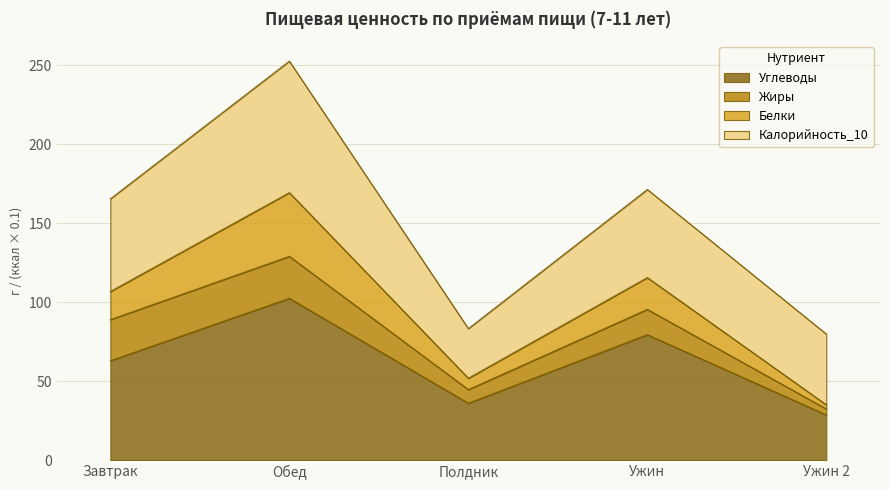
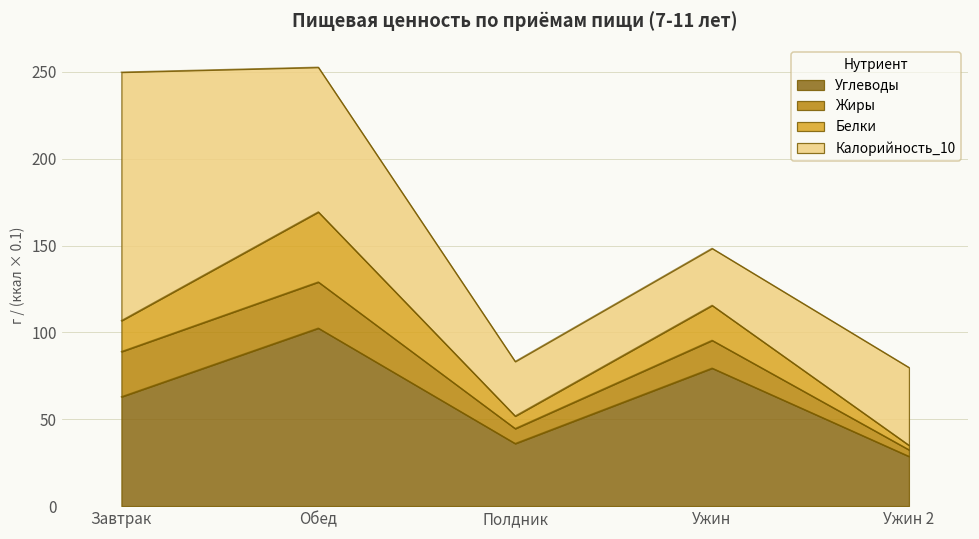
  {
    "Калорийность_10": {
-     "Завтрак": 59,
+     "Завтрак": 143,
      "Обед": 83,
      "Полдник": 31,
-     "Ужин": 56,
+     "Ужин": 33,
      "Ужин 2": 45
    }
  }
